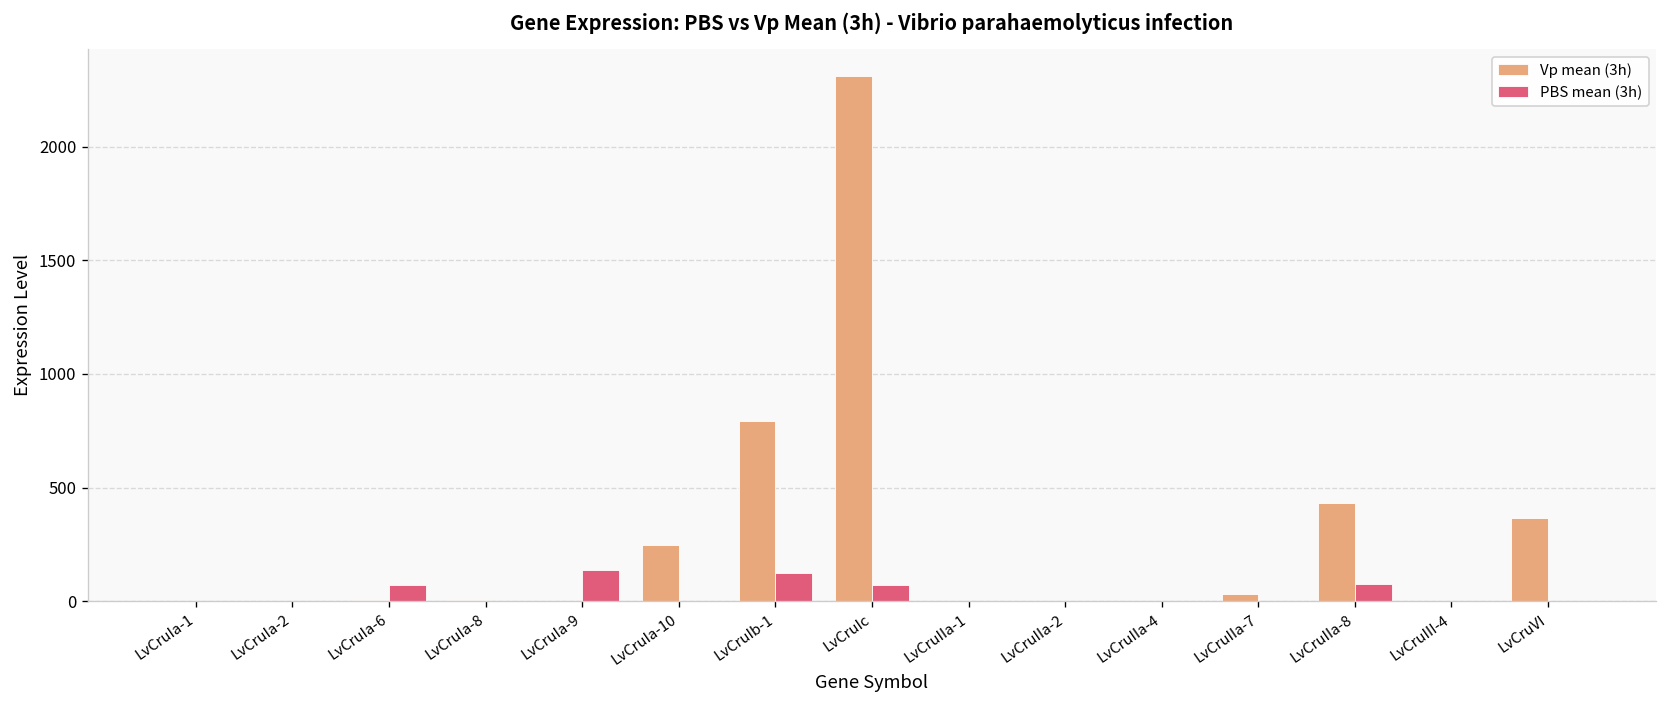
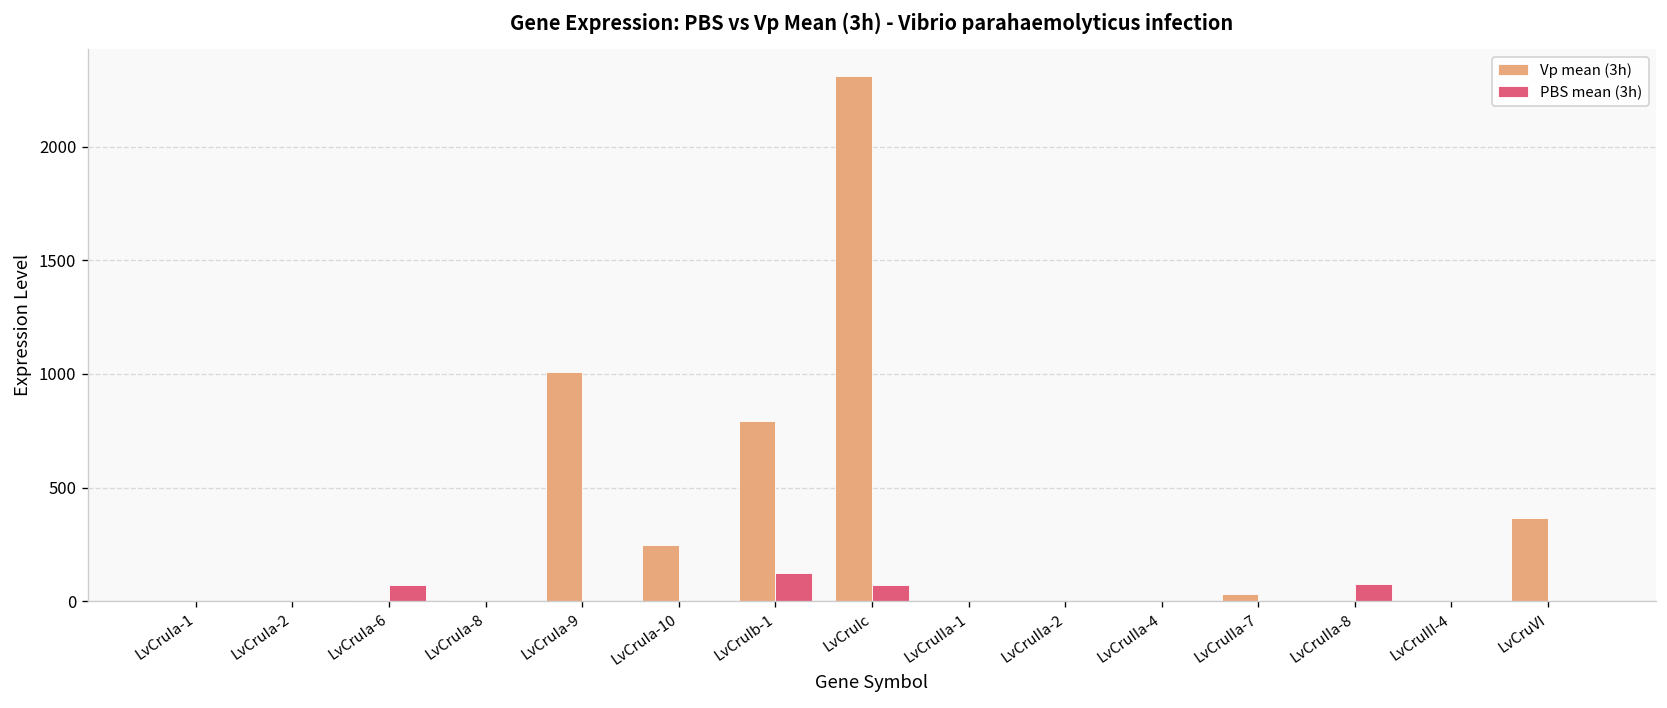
  {
    "Vp mean (3h)": {
-     "LvCruIa-9": 0,
+     "LvCruIa-9": 1010,
      "LvCruIa-10": 250,
      "LvCruIb-1": 790,
      "LvCruIc": 2310,
      "LvCruIIa-7": 30,
-     "LvCruIIa-8": 430,
+     "LvCruIIa-8": 0,
      "LvCruVI": 370
    },
    "PBS mean (3h)": {
      "LvCruIa-6": 70,
-     "LvCruIa-9": 140,
+     "LvCruIa-9": 0,
      "LvCruIb-1": 130,
      "LvCruIc": 70,
      "LvCruIIa-8": 80
    }
  }
